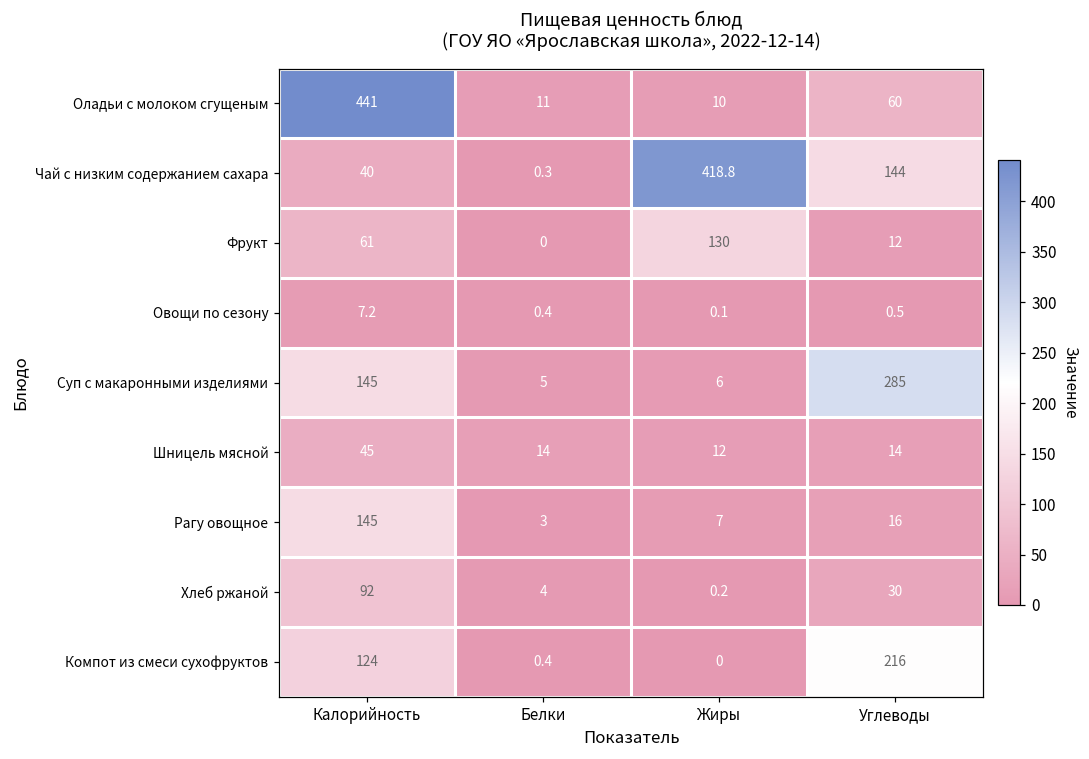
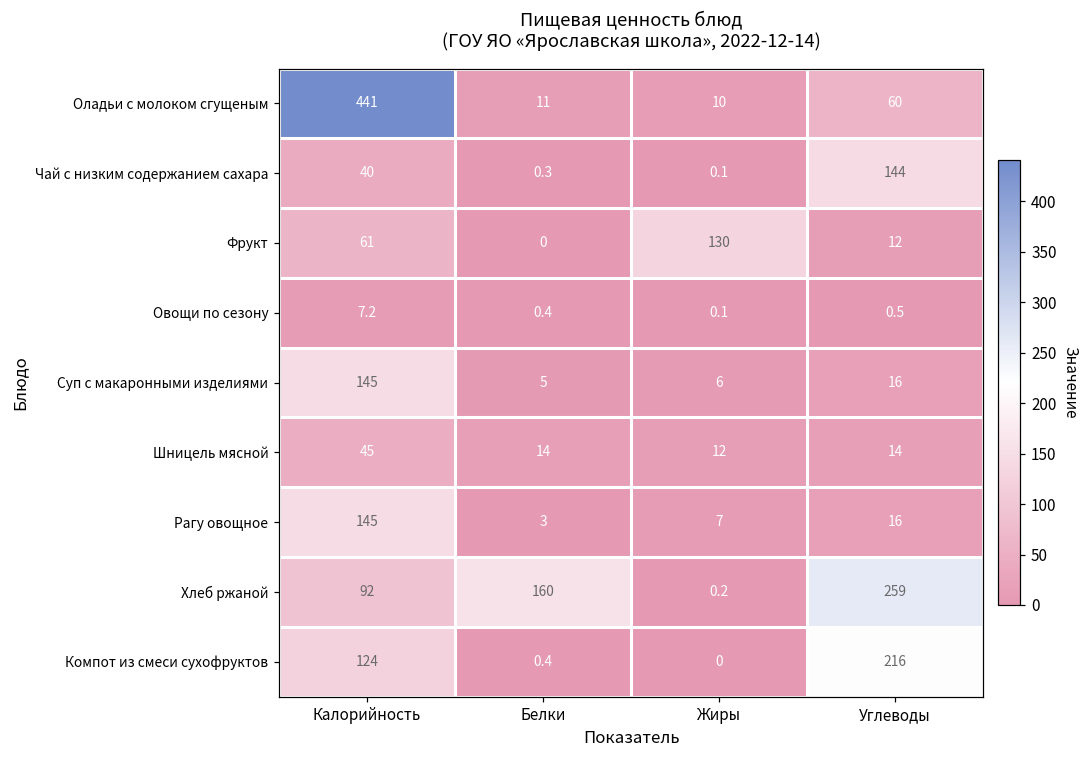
  {
    "Оладьи с молоком сгущеным": {
      "Калорийность": 441,
      "Белки": 11,
      "Жиры": 10,
      "Углеводы": 60
    },
    "Чай с низким содержанием сахара": {
      "Калорийность": 40,
      "Белки": 0.3,
-     "Жиры": 418.8,
+     "Жиры": 0.1,
      "Углеводы": 144
    },
    "Фрукт": {
      "Калорийность": 61,
      "Белки": 0,
      "Жиры": 130,
      "Углеводы": 12
    },
    "Овощи по сезону": {
      "Калорийность": 7.2,
      "Белки": 0.4,
      "Жиры": 0.1,
      "Углеводы": 0.5
    },
    "Суп с макаронными изделиями": {
      "Калорийность": 145,
      "Белки": 5,
      "Жиры": 6,
-     "Углеводы": 285
+     "Углеводы": 16
    },
    "Шницель мясной": {
      "Калорийность": 45,
      "Белки": 14,
      "Жиры": 12,
      "Углеводы": 14
    },
    "Рагу овощное": {
      "Калорийность": 145,
      "Белки": 3,
      "Жиры": 7,
      "Углеводы": 16
    },
    "Хлеб ржаной": {
      "Калорийность": 92,
-     "Белки": 4,
+     "Белки": 160,
      "Жиры": 0.2,
-     "Углеводы": 30
+     "Углеводы": 259
    },
    "Компот из смеси сухофруктов": {
      "Калорийность": 124,
      "Белки": 0.4,
      "Жиры": 0,
      "Углеводы": 216
    }
  }
